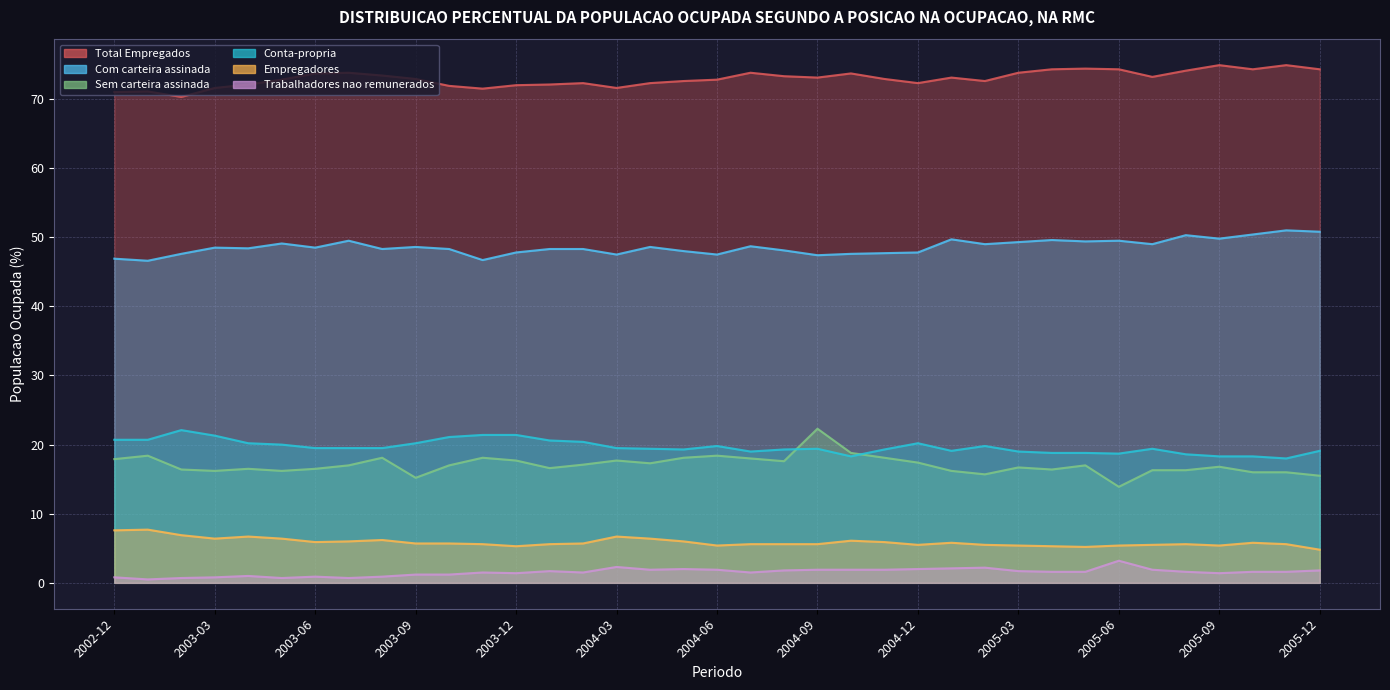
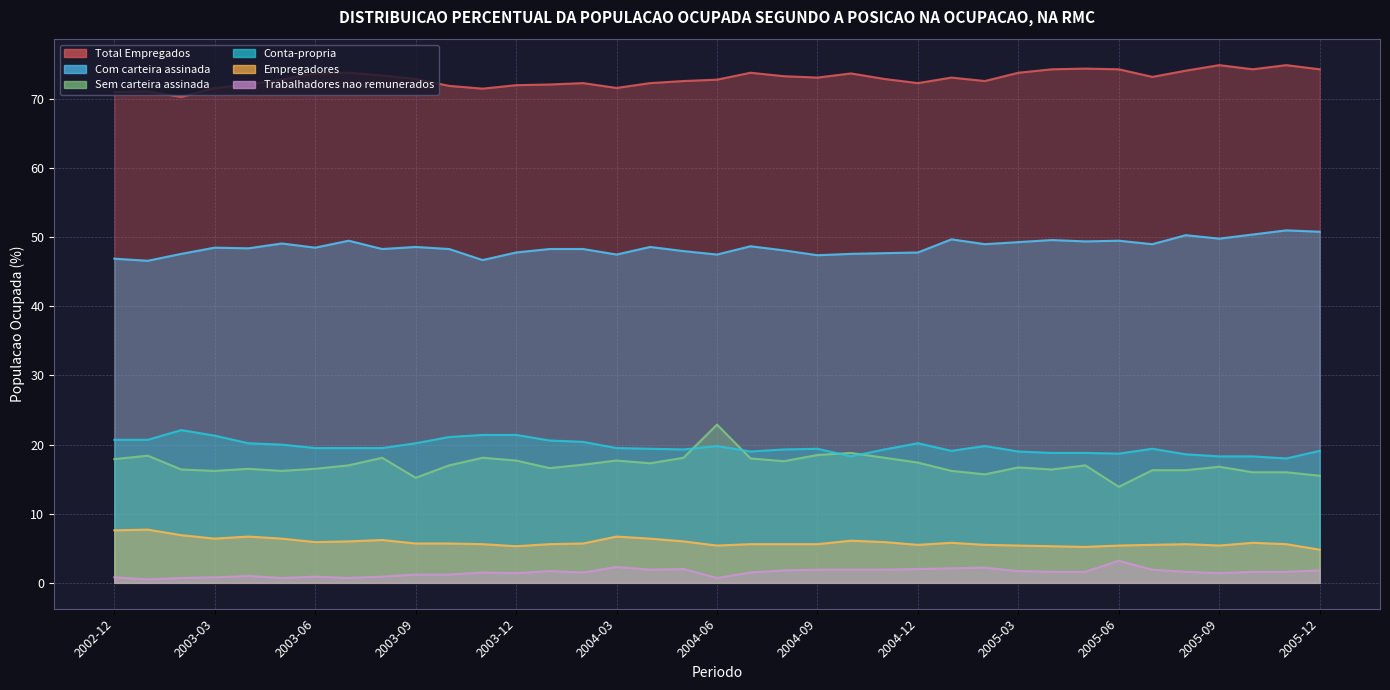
  {
    "Sem carteira assinada": {
      "2002-12": 18,
      "2003-03": 16,
      "2003-06": 17,
      "2003-09": 15,
      "2003-12": 18,
      "2004-03": 18,
-     "2004-06": 18,
-     "2004-09": 22,
+     "2004-06": 23,
+     "2004-09": 19,
      "2004-12": 17,
      "2005-03": 17,
      "2005-06": 14,
      "2005-09": 17,
      "2005-12": 16
    },
    "Trabalhadores nao remunerados": {
      "2002-12": 1,
      "2003-03": 1,
      "2003-06": 1,
      "2003-09": 1,
      "2003-12": 1,
      "2004-03": 2,
-     "2004-06": 2,
+     "2004-06": 1,
      "2004-09": 2,
      "2004-12": 2,
      "2005-03": 2,
      "2005-06": 3,
      "2005-09": 1,
      "2005-12": 2
    }
  }
